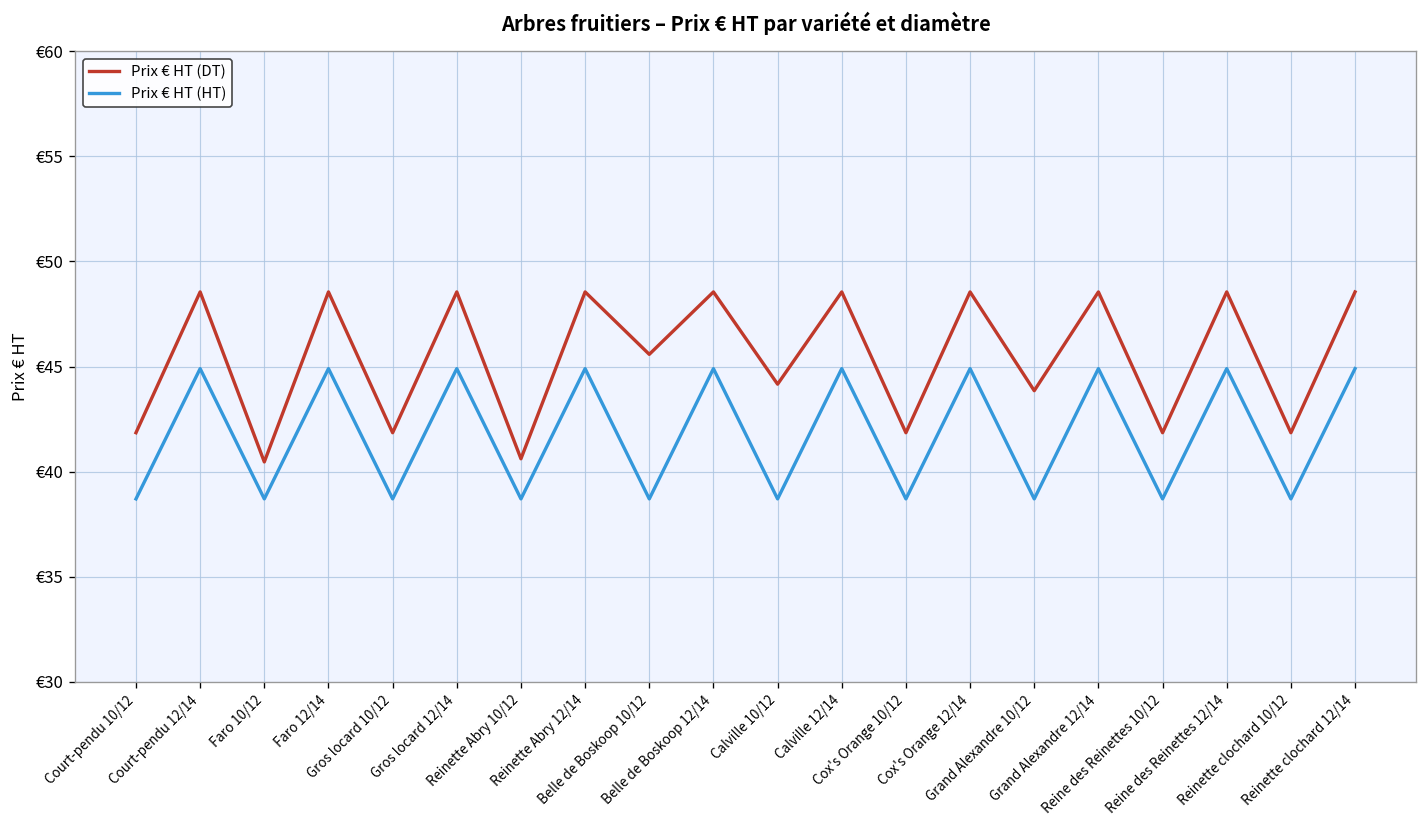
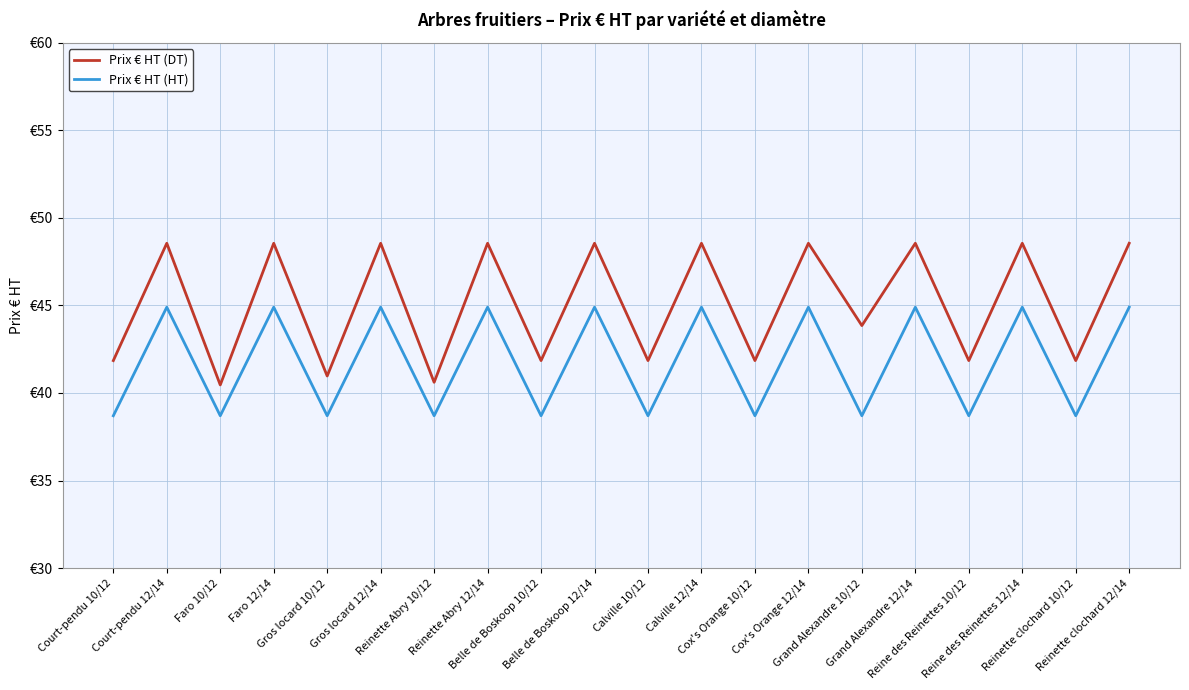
  {
    "Prix € HT (DT)": {
      "Court-pendu 10/12": "€41.9",
      "Court-pendu 12/14": "€48.6",
      "Faro 10/12": "€40.5",
      "Faro 12/14": "€48.6",
-     "Gros locard 10/12": "€41.9",
+     "Gros locard 10/12": "€41.0",
      "Gros locard 12/14": "€48.6",
      "Reinette Abry 10/12": "€40.6",
      "Reinette Abry 12/14": "€48.6",
-     "Belle de Boskoop 10/12": "€45.6",
+     "Belle de Boskoop 10/12": "€41.9",
      "Belle de Boskoop 12/14": "€48.6",
-     "Calville 10/12": "€44.2",
+     "Calville 10/12": "€41.9",
      "Calville 12/14": "€48.6",
      "Cox's Orange 10/12": "€41.9",
      "Cox's Orange 12/14": "€48.6",
      "Grand Alexandre 10/12": "€43.9",
      "Grand Alexandre 12/14": "€48.6",
      "Reine des Reinettes 10/12": "€41.9",
      "Reine des Reinettes 12/14": "€48.6",
      "Reinette clochard 10/12": "€41.9",
      "Reinette clochard 12/14": "€48.6"
    },
    "Prix € HT (HT)": {
      "Court-pendu 10/12": "€38.7",
      "Court-pendu 12/14": "€44.9",
      "Faro 10/12": "€38.7",
      "Faro 12/14": "€44.9",
      "Gros locard 10/12": "€38.7",
      "Gros locard 12/14": "€44.9",
      "Reinette Abry 10/12": "€38.7",
      "Reinette Abry 12/14": "€44.9",
      "Belle de Boskoop 10/12": "€38.7",
      "Belle de Boskoop 12/14": "€44.9",
      "Calville 10/12": "€38.7",
      "Calville 12/14": "€44.9",
      "Cox's Orange 10/12": "€38.7",
      "Cox's Orange 12/14": "€44.9",
      "Grand Alexandre 10/12": "€38.7",
      "Grand Alexandre 12/14": "€44.9",
      "Reine des Reinettes 10/12": "€38.7",
      "Reine des Reinettes 12/14": "€44.9",
      "Reinette clochard 10/12": "€38.7",
      "Reinette clochard 12/14": "€44.9"
    }
  }
